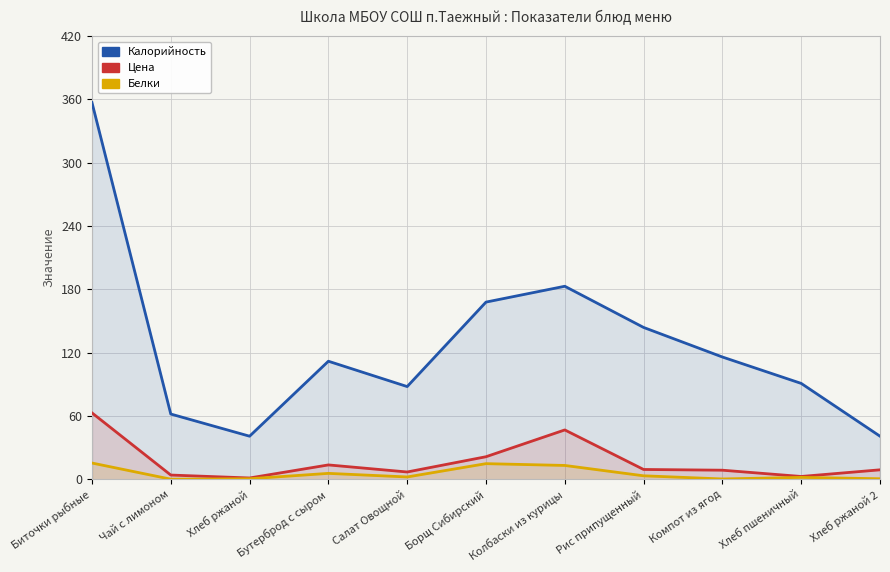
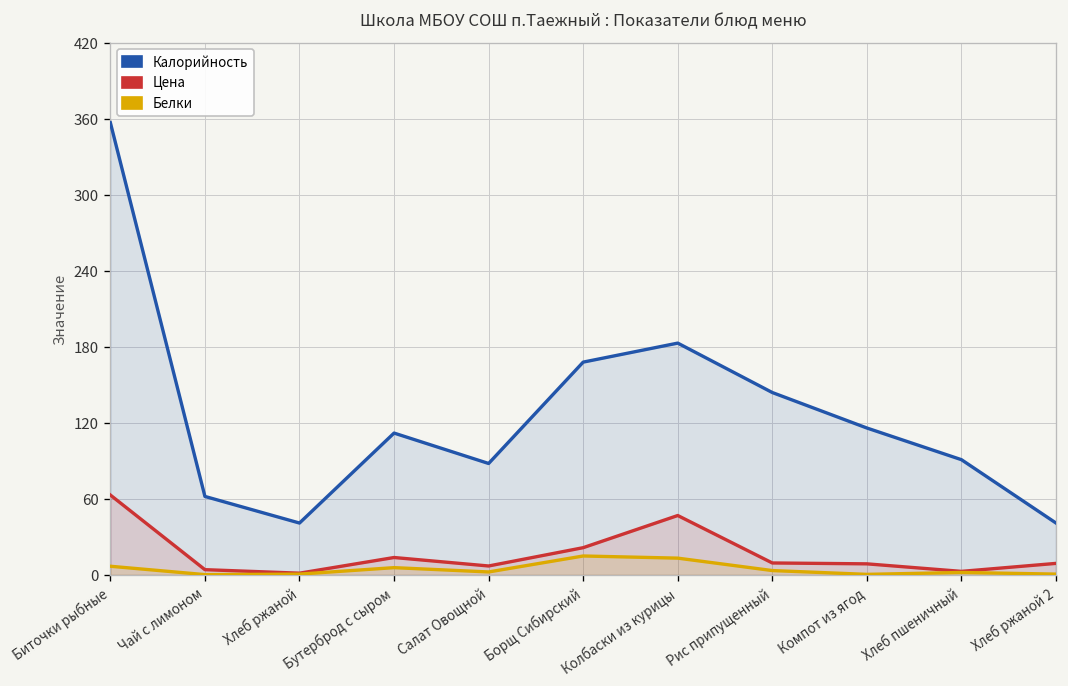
  {
    "Калорийность": {
      "Биточки рыбные": 357,
      "Чай с лимоном": 62,
      "Хлеб ржаной": 41,
      "Бутерброд с сыром": 112,
      "Салат Овощной": 88,
      "Борщ Сибирский": 168,
      "Колбаски из курицы": 183,
      "Рис припущенный": 144,
      "Компот из ягод": 116,
      "Хлеб пшеничный": 91,
      "Хлеб ржаной 2": 41
    },
    "Цена": {
      "Биточки рыбные": 63,
      "Чай с лимоном": 4,
      "Бутерброд с сыром": 14,
      "Салат Овощной": 7,
      "Борщ Сибирский": 22,
      "Колбаски из курицы": 47,
      "Рис припущенный": 9,
      "Компот из ягод": 9,
      "Хлеб ржаной 2": 9
    },
    "Белки": {
-     "Биточки рыбные": 16,
+     "Биточки рыбные": 7,
      "Чай с лимоном": 0,
      "Бутерброд с сыром": 6,
      "Салат Овощной": 2,
      "Борщ Сибирский": 15,
      "Колбаски из курицы": 13,
      "Рис припущенный": 4,
      "Компот из ягод": 1,
      "Хлеб ржаной 2": 1
    }
  }
